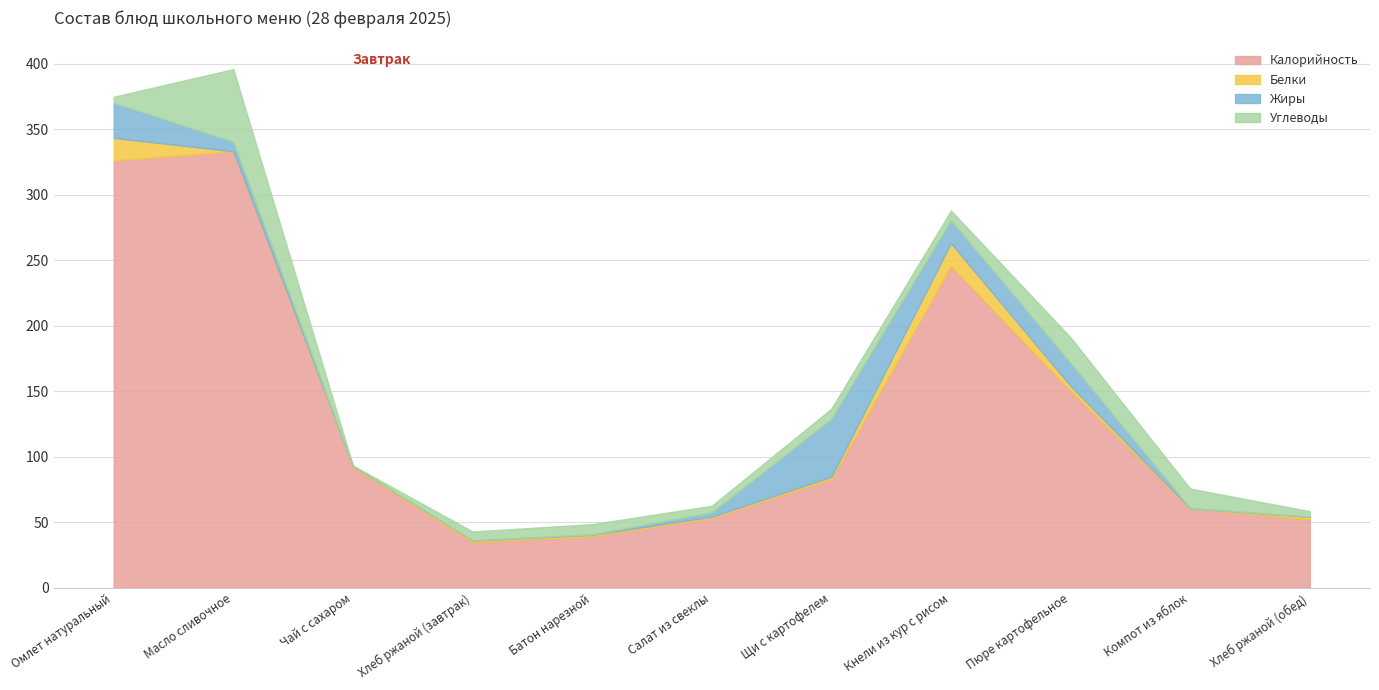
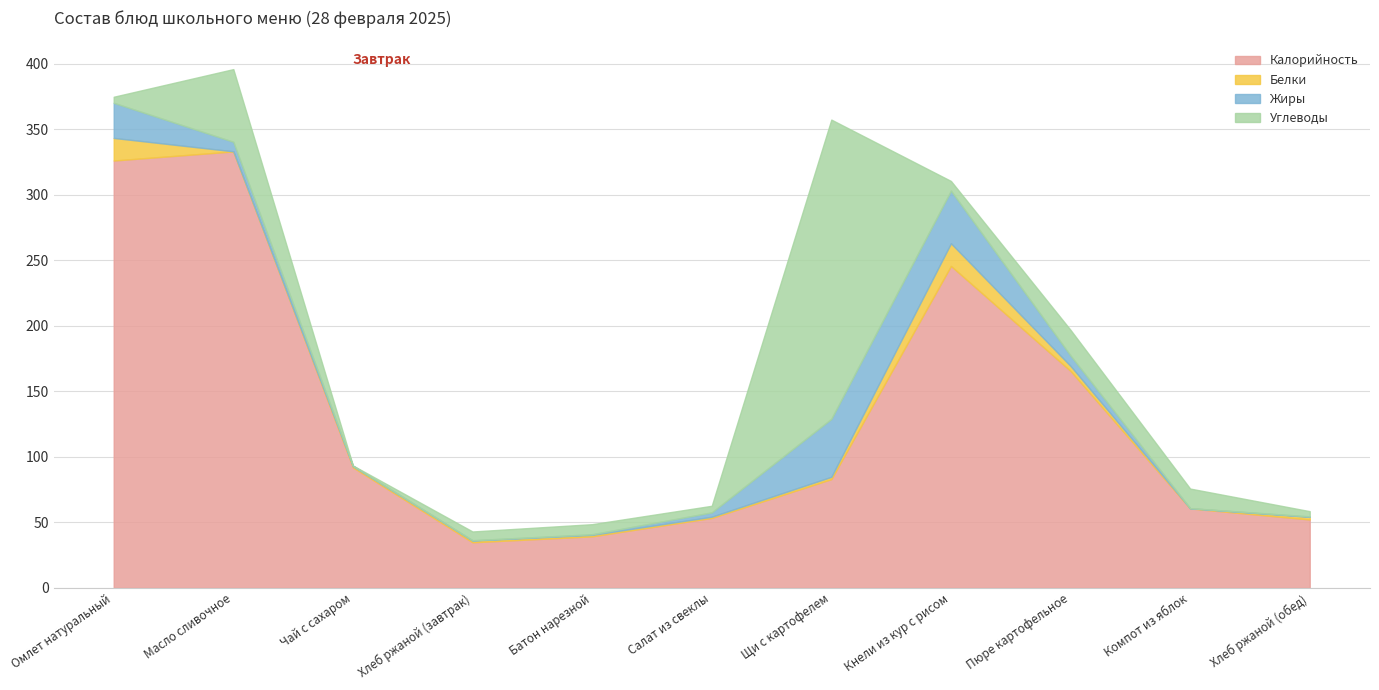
  {
    "Калорийность": {
      "Омлет натуральный": 326,
      "Кнели из кур с рисом": 246,
-     "Пюре картофельное": 150,
+     "Пюре картофельное": 166,
      "Хлеб ржаной (обед)": 52
    },
    "Белки": {
      "Омлет натуральный": 17,
      "Кнели из кур с рисом": 17,
      "Пюре картофельное": 4
    },
    "Жиры": {
      "Омлет натуральный": 27,
      "Масло сливочное": 7,
      "Салат из свеклы": 3,
      "Щи с картофелем": 44,
-     "Кнели из кур с рисом": 18,
-     "Пюре картофельное": 18
+     "Кнели из кур с рисом": 40,
+     "Пюре картофельное": 8
    },
    "Углеводы": {
      "Омлет натуральный": 5,
      "Масло сливочное": 55,
      "Хлеб ржаной (завтрак)": 7,
      "Батон нарезной": 8,
      "Салат из свеклы": 5,
-     "Щи с картофелем": 8,
+     "Щи с картофелем": 228,
      "Кнели из кур с рисом": 7,
      "Пюре картофельное": 20,
      "Компот из яблок": 15,
      "Хлеб ржаной (обед)": 4
    }
  }
